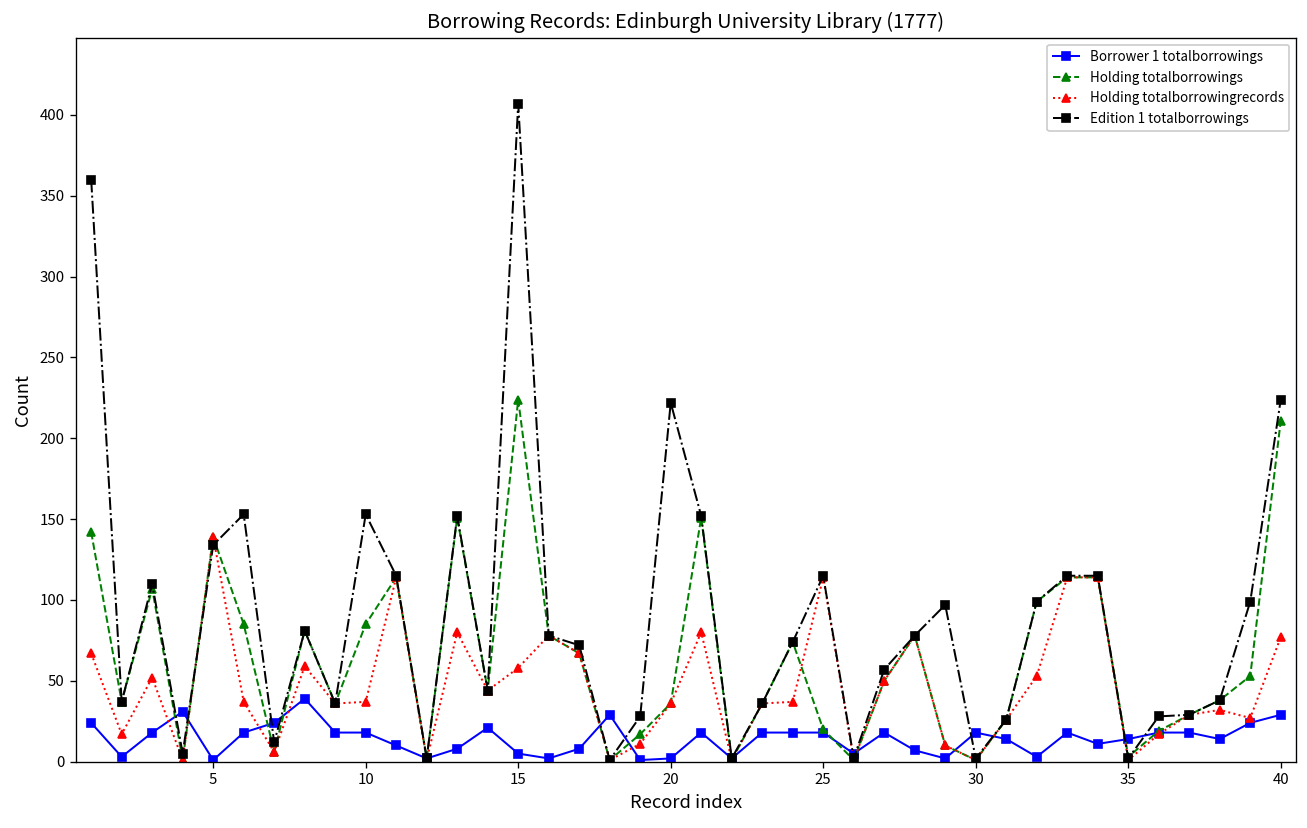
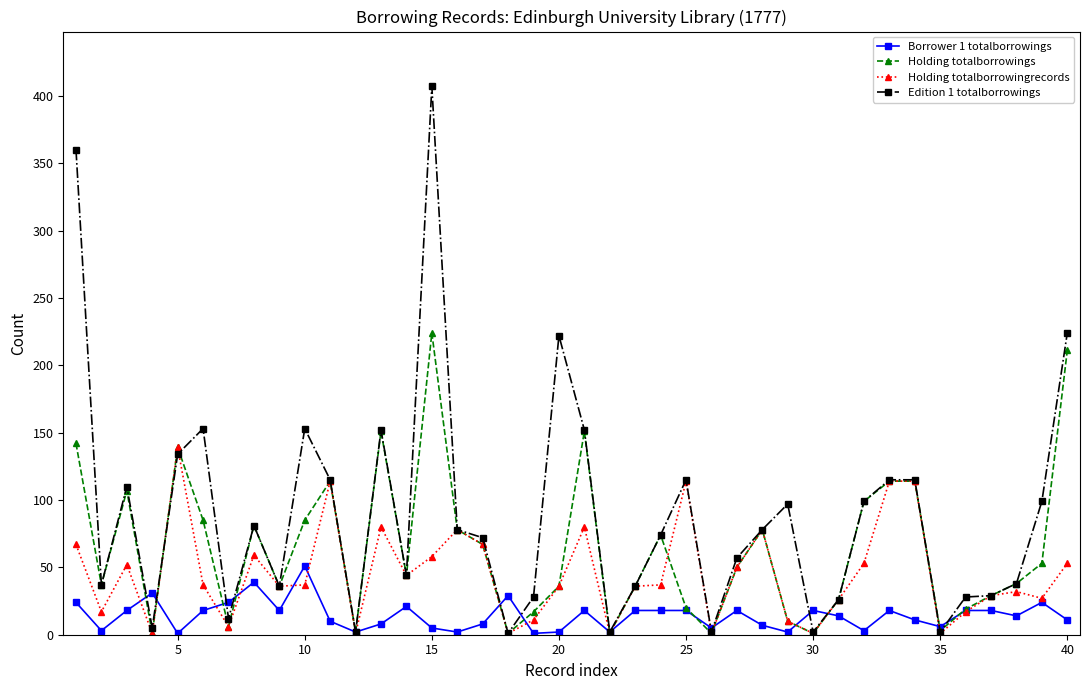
  {
    "Borrower 1 totalborrowings": {
      "5": 1,
-     "10": 18,
+     "10": 51,
      "15": 5,
      "20": 2,
      "25": 18,
      "30": 18,
-     "35": 14,
-     "40": 29
+     "35": 6,
+     "40": 11
    },
    "Holding totalborrowings": {
      "10": 85,
      "15": 224,
      "25": 20,
      "40": 211
    },
    "Holding totalborrowingrecords": {
      "10": 37,
      "15": 58,
-     "40": 77
+     "40": 53
    },
    "Edition 1 totalborrowings": {
      "5": 134,
      "10": 153,
      "15": 407,
      "20": 222,
      "40": 224
    }
  }
